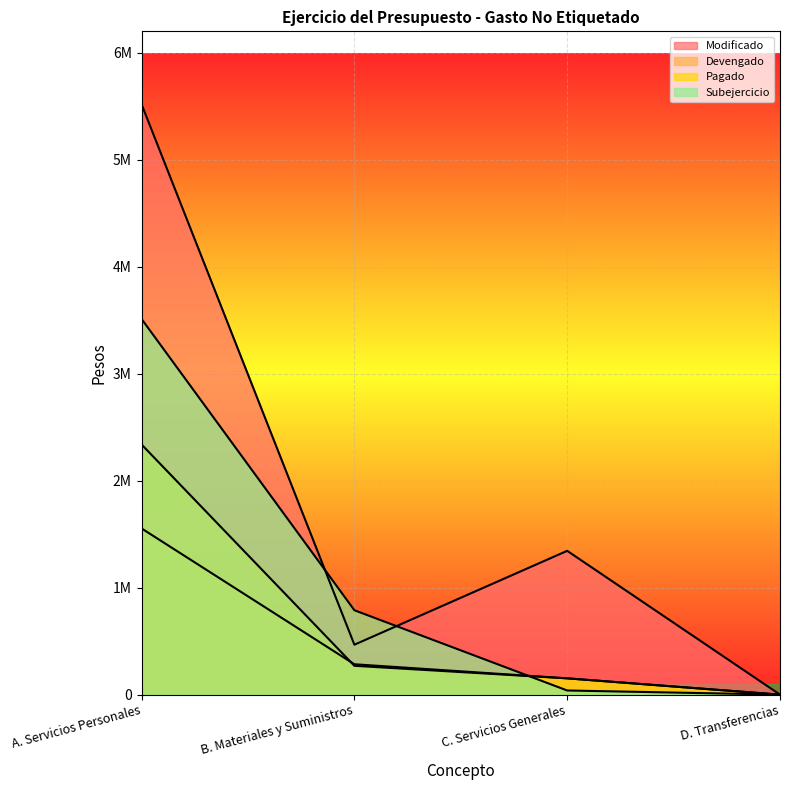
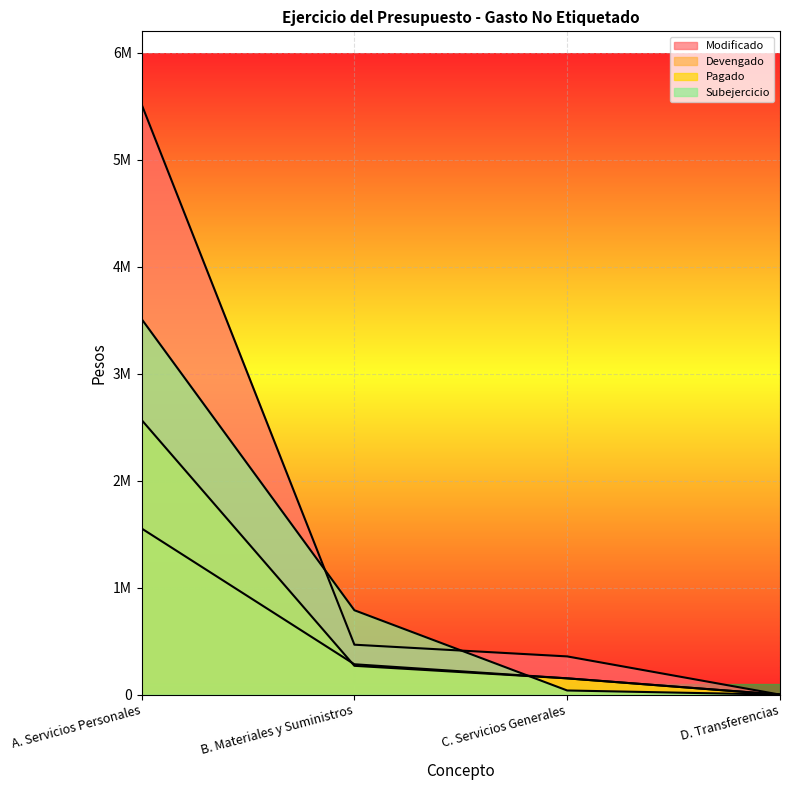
  {
    "Modificado": {
      "A. Servicios Personales": 5520000,
      "B. Materiales y Suministros": 470000,
-     "C. Servicios Generales": 1340000
+     "C. Servicios Generales": 360000
    },
    "Devengado": {
      "A. Servicios Personales": 1550000
    },
    "Pagado": {
-     "A. Servicios Personales": 2340000
+     "A. Servicios Personales": 2570000
    },
    "Subejercicio": {
      "A. Servicios Personales": 3510000,
      "B. Materiales y Suministros": 790000
    }
  }
